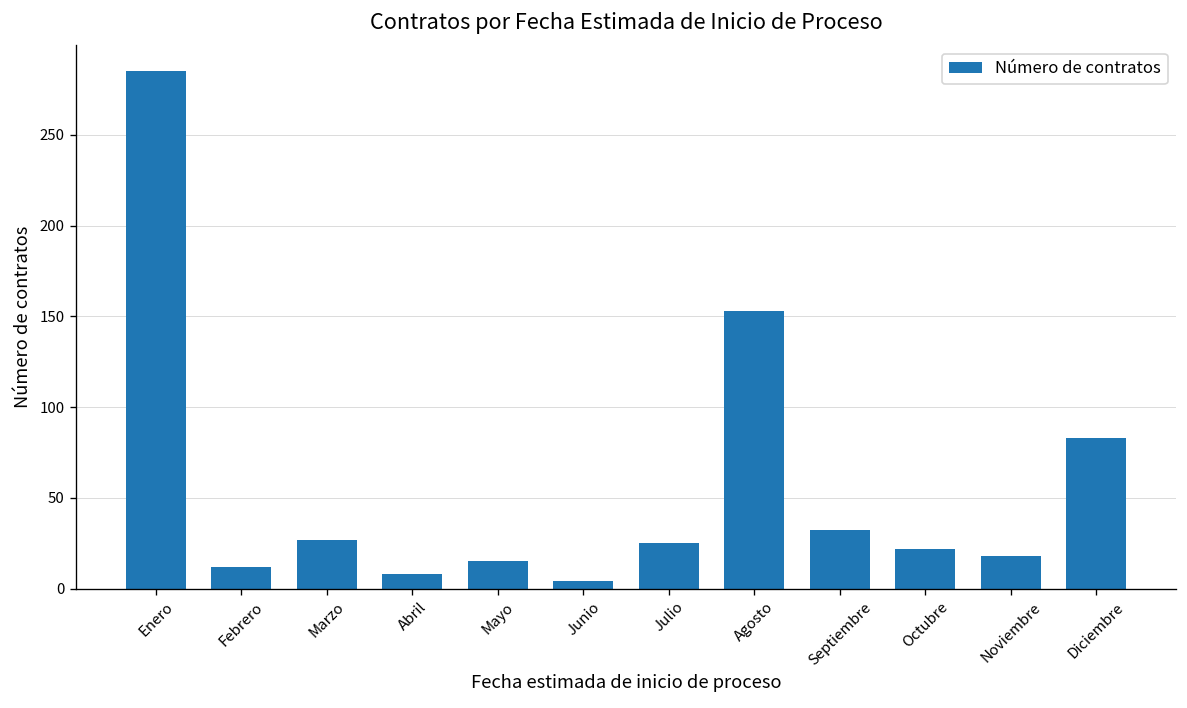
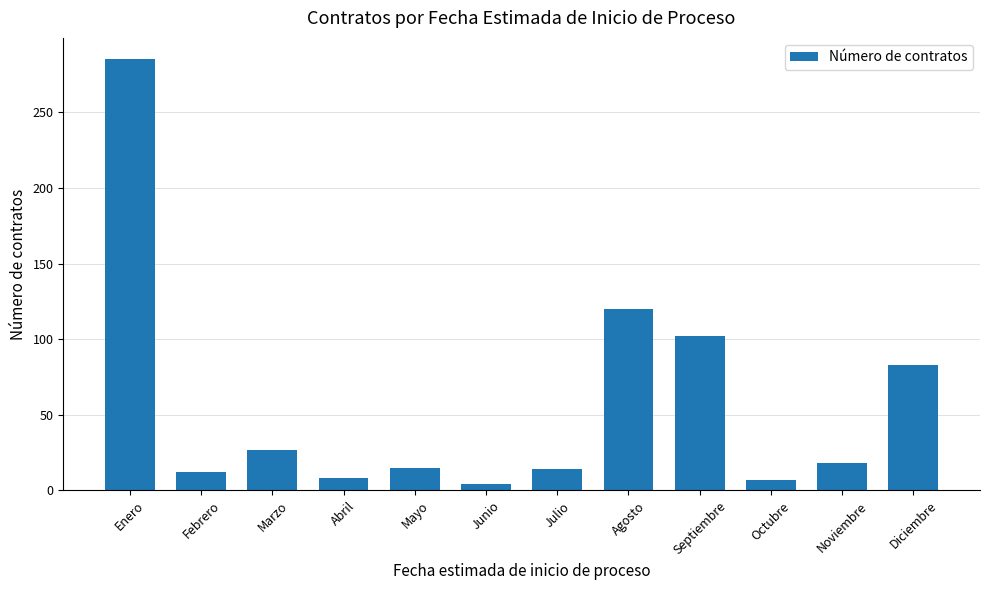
  {
    "Enero": 285,
    "Febrero": 12,
    "Marzo": 27,
    "Abril": 8,
    "Mayo": 15,
    "Junio": 4,
-   "Julio": 25,
-   "Agosto": 153,
-   "Septiembre": 32,
-   "Octubre": 22,
+   "Julio": 14,
+   "Agosto": 120,
+   "Septiembre": 102,
+   "Octubre": 7,
    "Noviembre": 18,
    "Diciembre": 83
  }
